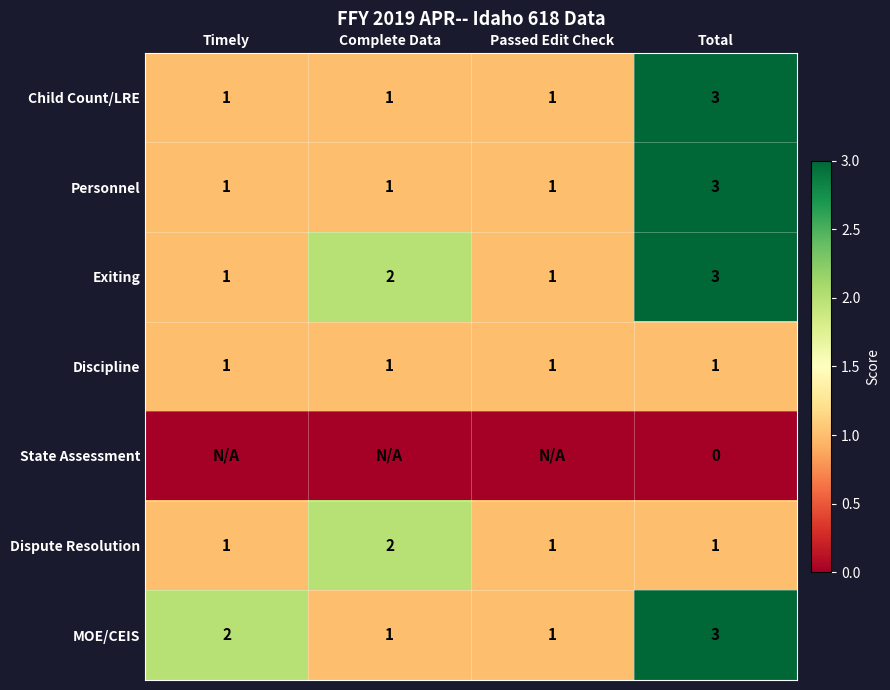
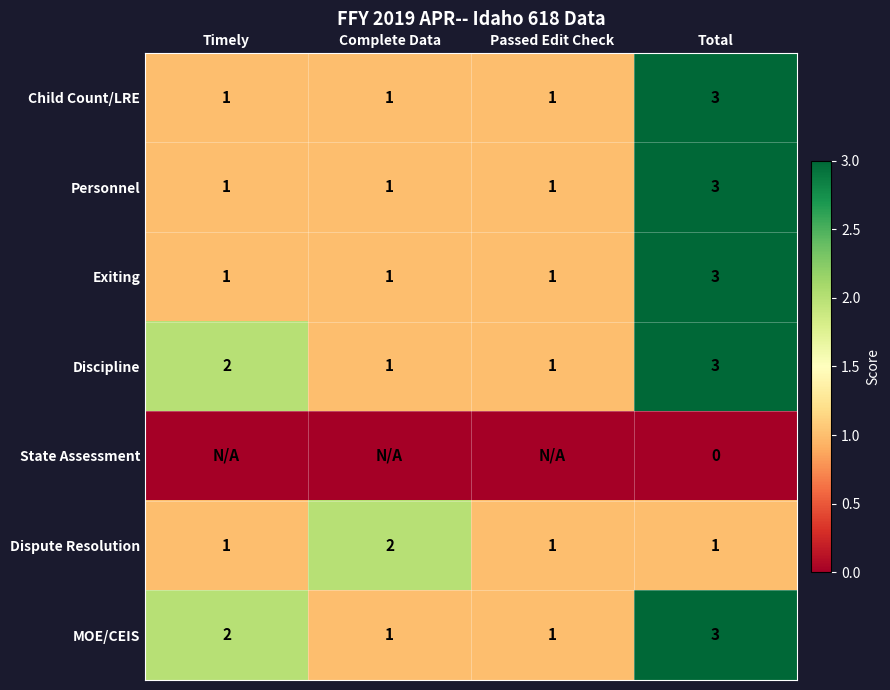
  {
    "Child Count/LRE": {
      "Timely": 1,
      "Complete Data": 1,
      "Passed Edit Check": 1,
      "Total": 3
    },
    "Personnel": {
      "Timely": 1,
      "Complete Data": 1,
      "Passed Edit Check": 1,
      "Total": 3
    },
    "Exiting": {
      "Timely": 1,
-     "Complete Data": 2,
+     "Complete Data": 1,
      "Passed Edit Check": 1,
      "Total": 3
    },
    "Discipline": {
-     "Timely": 1,
+     "Timely": 2,
      "Complete Data": 1,
      "Passed Edit Check": 1,
-     "Total": 1
+     "Total": 3
    },
    "State Assessment": {
      "Total": 0
    },
    "Dispute Resolution": {
      "Timely": 1,
      "Complete Data": 2,
      "Passed Edit Check": 1,
      "Total": 1
    },
    "MOE/CEIS": {
      "Timely": 2,
      "Complete Data": 1,
      "Passed Edit Check": 1,
      "Total": 3
    }
  }
